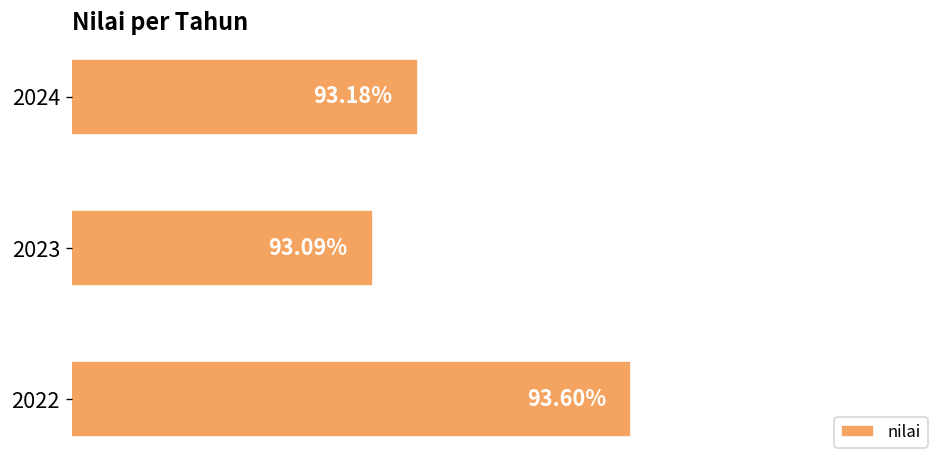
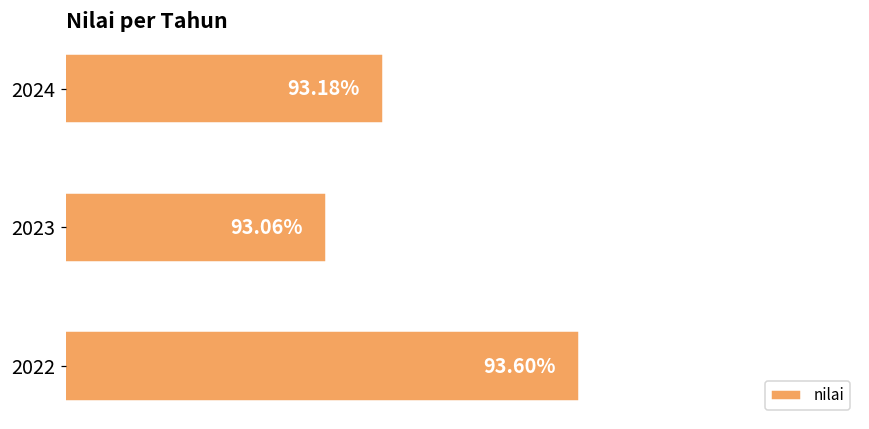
  {
    "2024": "93.18%",
-   "2023": "93.09%",
+   "2023": "93.06%",
    "2022": "93.60%"
  }
